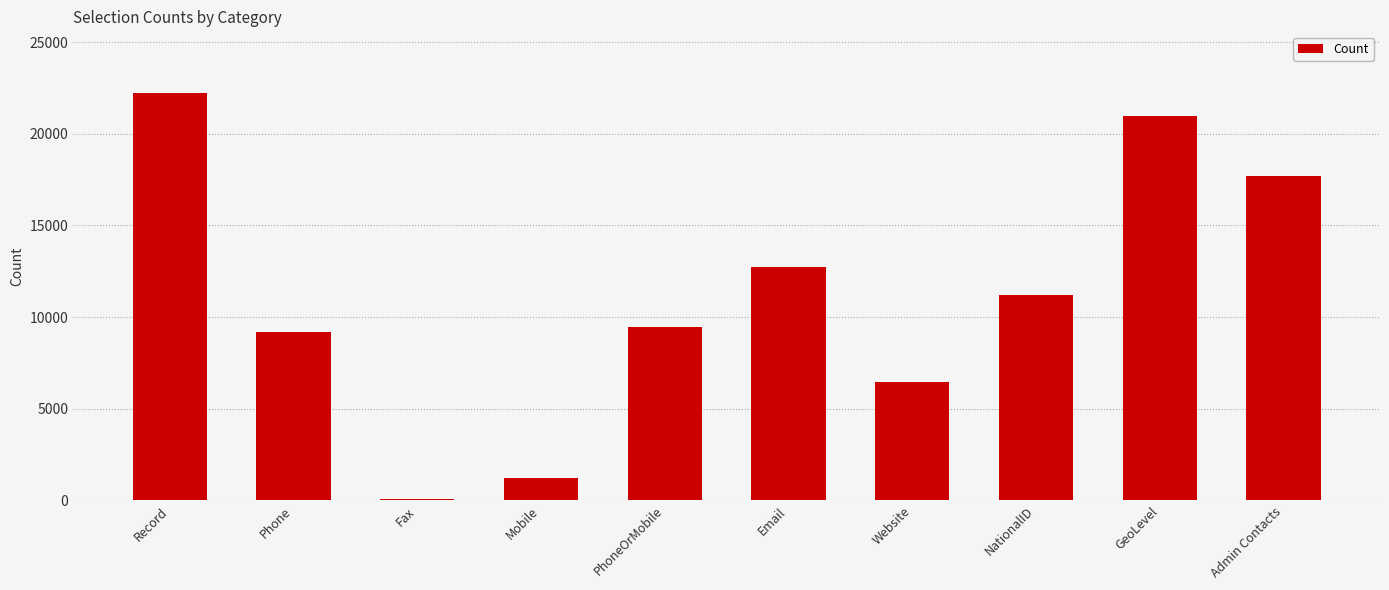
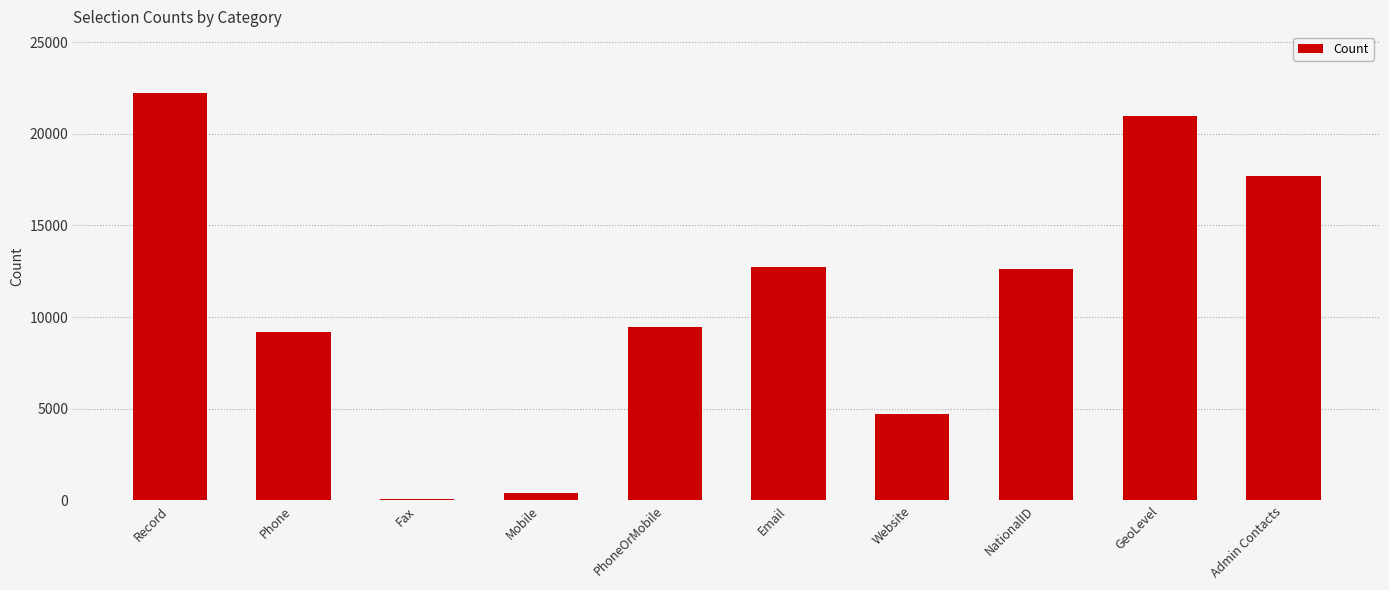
  {
    "Record": 22300,
    "Phone": 9200,
-   "Mobile": 1200,
+   "Mobile": 400,
    "PhoneOrMobile": 9500,
    "Email": 12700,
-   "Website": 6500,
-   "NationalID": 11200,
+   "Website": 4700,
+   "NationalID": 12600,
    "GeoLevel": 21000,
    "Admin Contacts": 17700
  }
